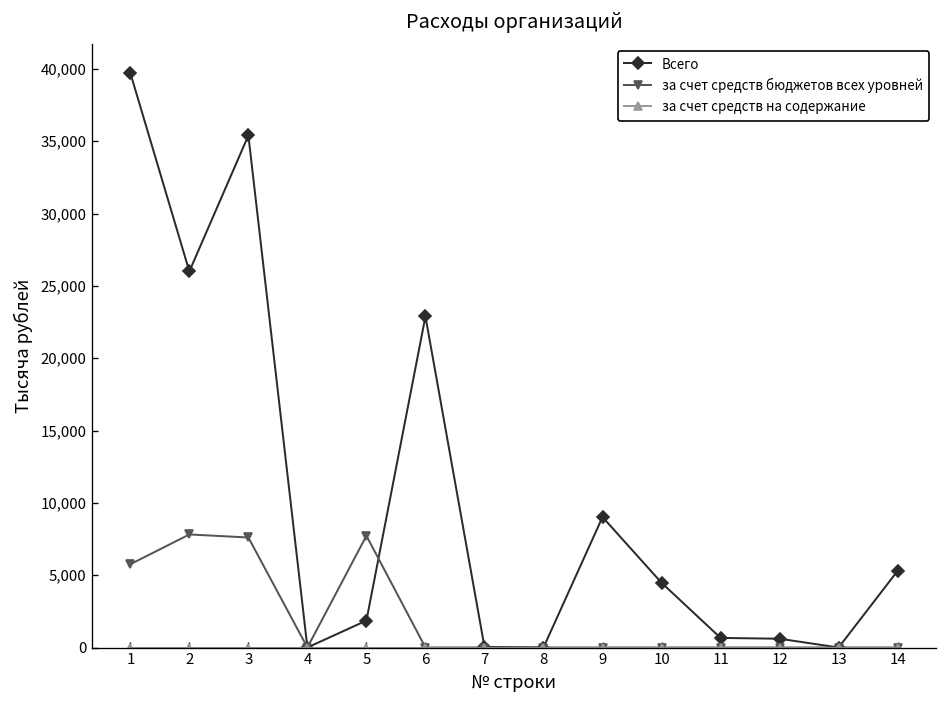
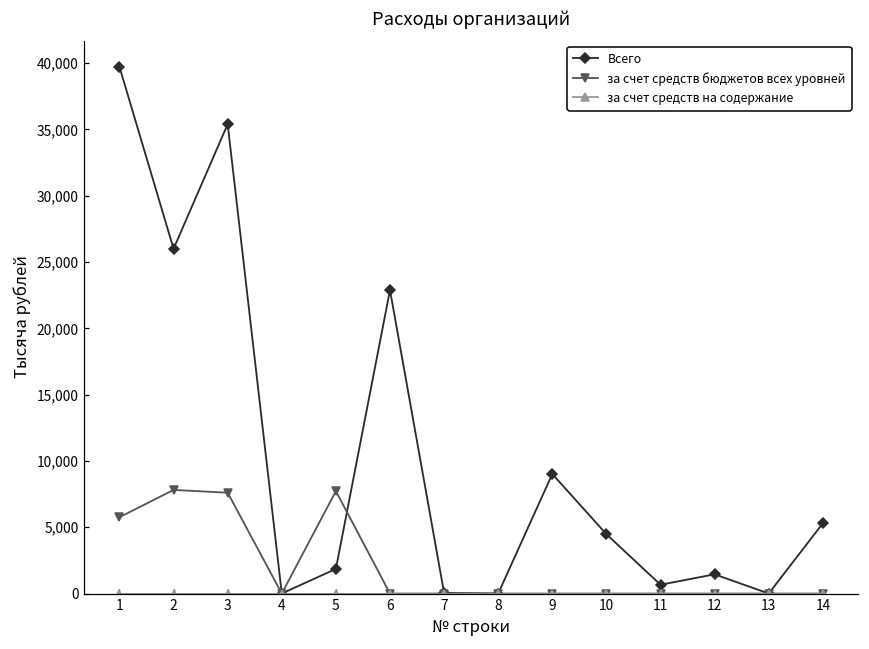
  {
    "Всего": {
      "1": "39,700",
      "2": "26,000",
      "3": "35,400",
      "5": "1,900",
      "6": "22,900",
      "9": "9,000",
      "10": "4,500",
      "11": "700",
-     "12": "600",
+     "12": "1,500",
      "14": "5,300"
    },
    "за счет средств бюджетов всех уровней": {
      "1": "5,800",
      "2": "7,800",
      "3": "7,600",
      "5": "7,700"
    },
    "за счет средств на содержание": {
      "1": "0",
      "2": "0",
      "3": "0",
      "5": "0"
    }
  }
